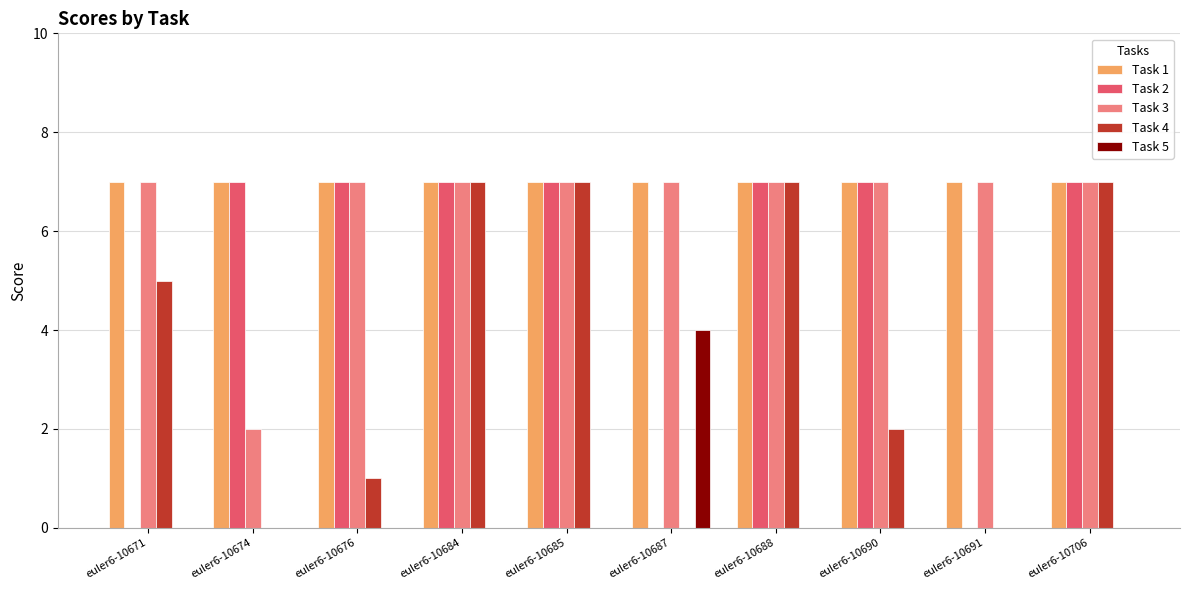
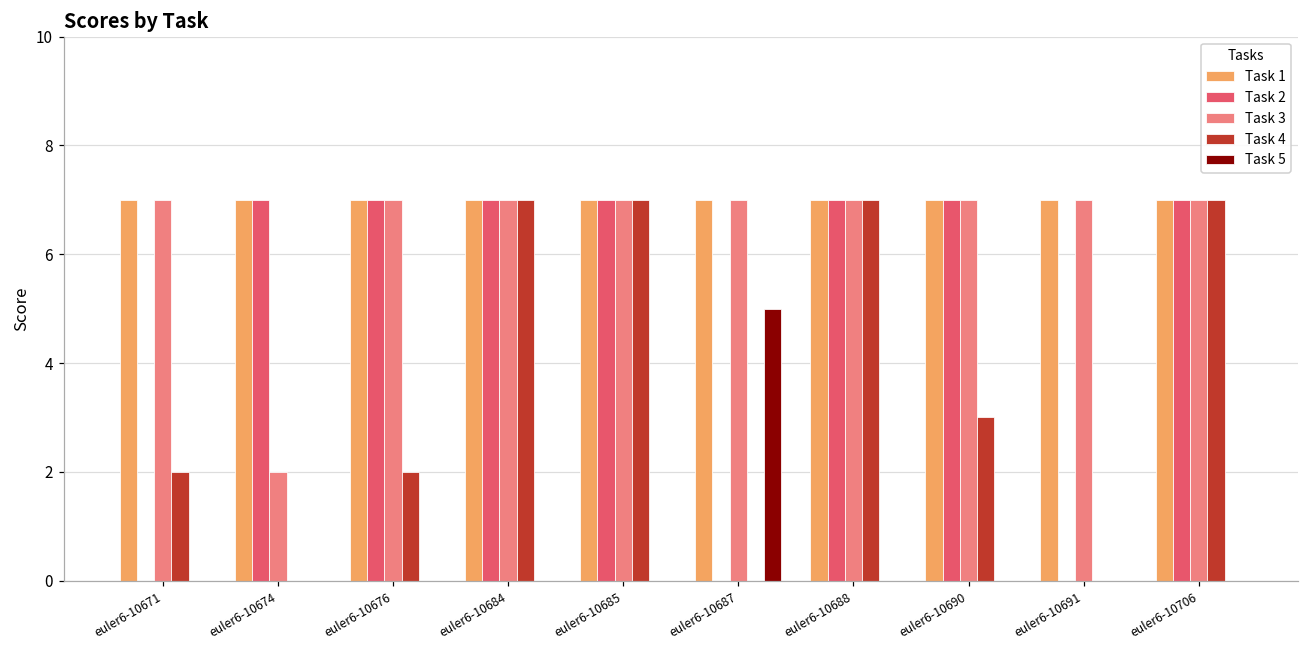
  {
    "Task 4": {
-     "euler6-10671": 5,
+     "euler6-10671": 2,
      "euler6-10674": 0,
-     "euler6-10676": 1,
+     "euler6-10676": 2,
      "euler6-10684": 7,
      "euler6-10685": 7,
      "euler6-10687": 0,
      "euler6-10688": 7,
-     "euler6-10690": 2,
+     "euler6-10690": 3,
      "euler6-10691": 0,
      "euler6-10706": 7
    },
    "Task 5": {
      "euler6-10671": 0,
      "euler6-10674": 0,
      "euler6-10676": 0,
      "euler6-10684": 0,
      "euler6-10685": 0,
-     "euler6-10687": 4,
+     "euler6-10687": 5,
      "euler6-10688": 0,
      "euler6-10690": 0,
      "euler6-10691": 0,
      "euler6-10706": 0
    }
  }
